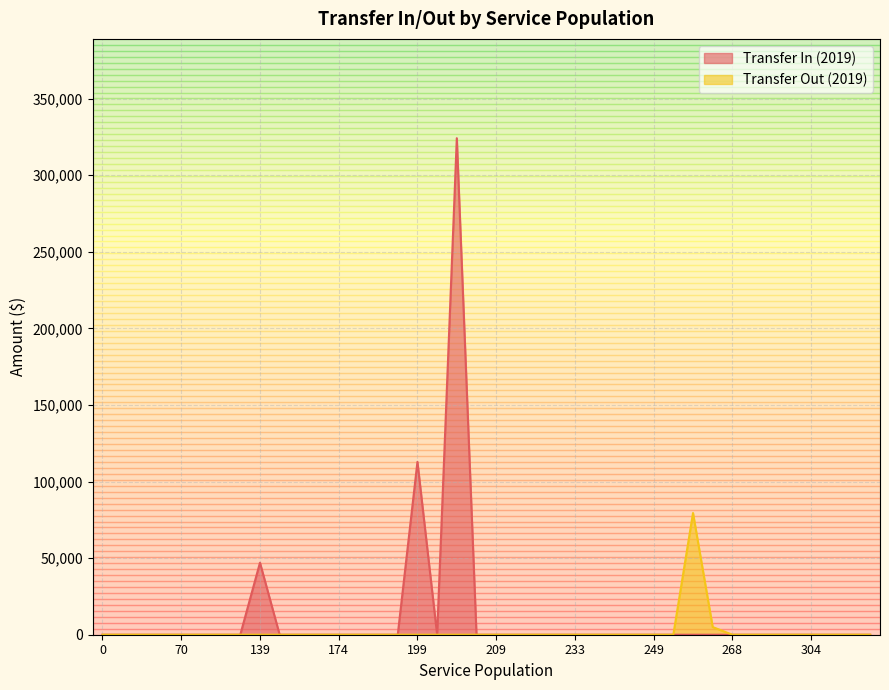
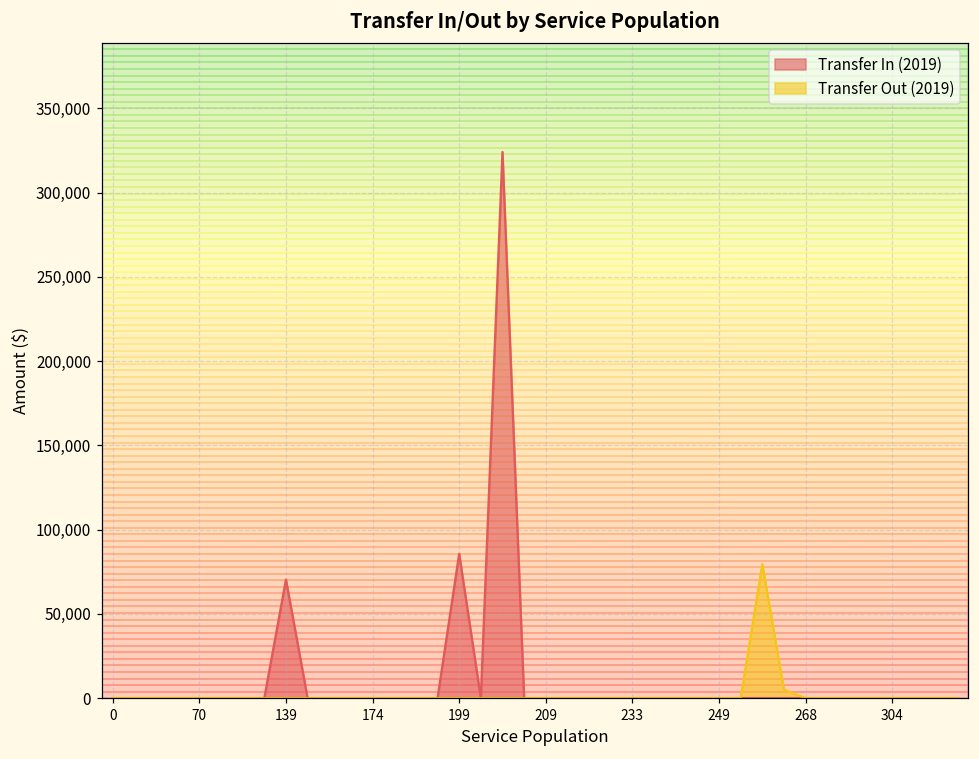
  {
    "Transfer In (2019)": {
-     "139": "47,000",
-     "199": "113,000"
+     "139": "70,000",
+     "199": "86,000"
    },
    "Transfer Out (2019)": {
      "139": "0",
      "199": "0"
    }
  }
